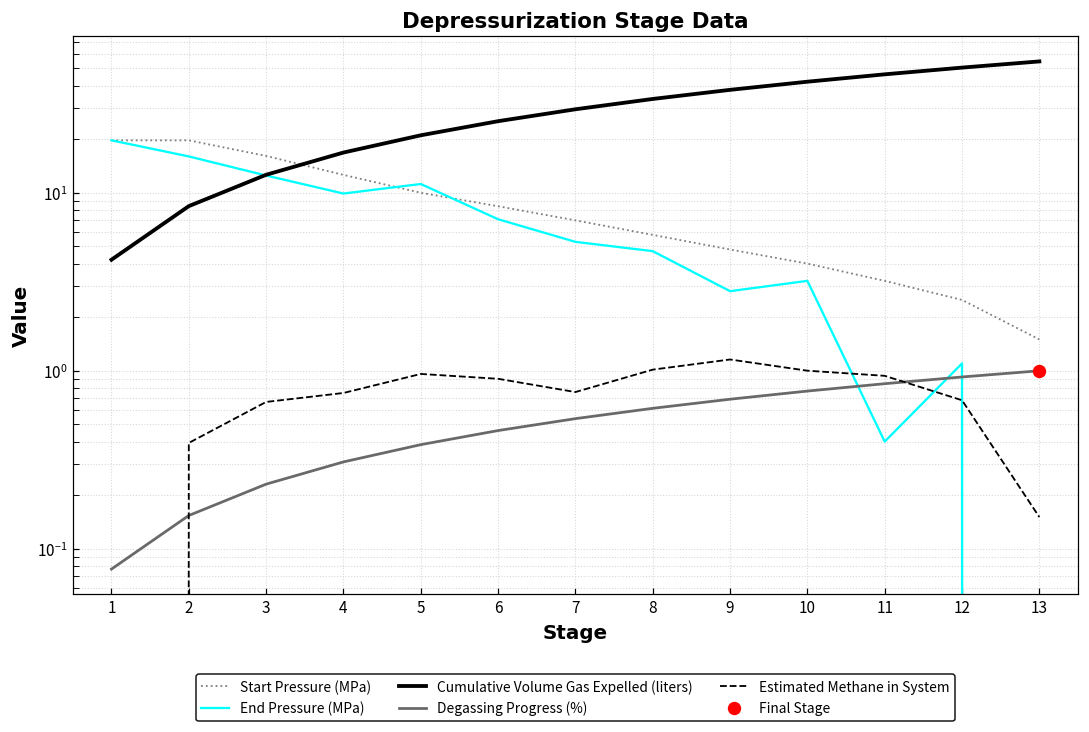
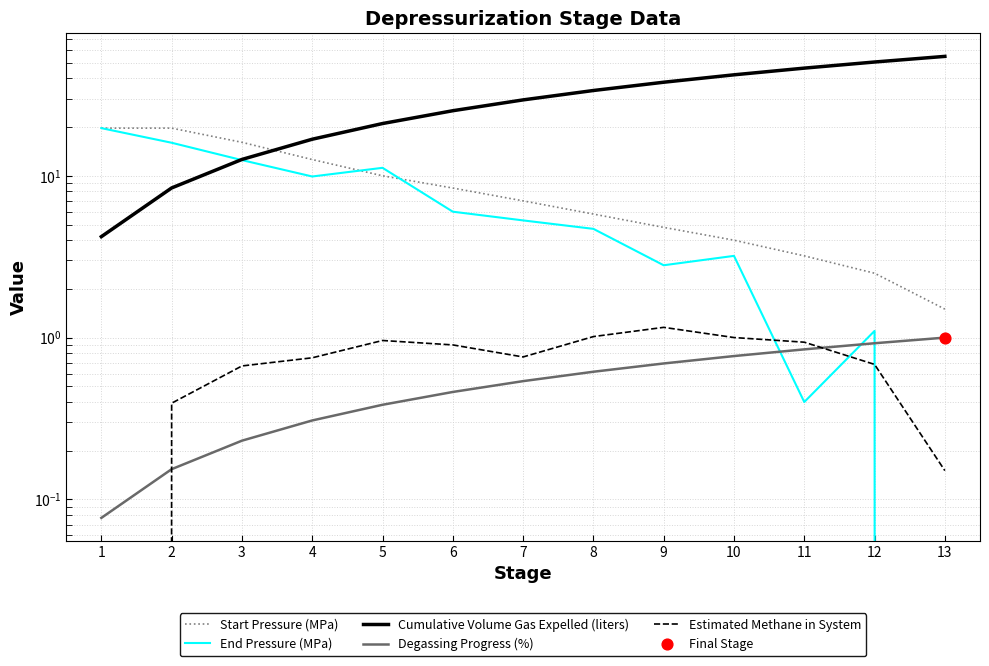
  {
    "End Pressure (MPa)": {
      "2": 16,
      "4": 10,
      "5": 11,
-     "6": 7,
+     "6": 6.0,
      "7": 5.3,
      "8": 4.7,
      "9": 2.8,
      "10": 3.2,
      "11": 0.4,
      "12": 1.1
    }
  }
